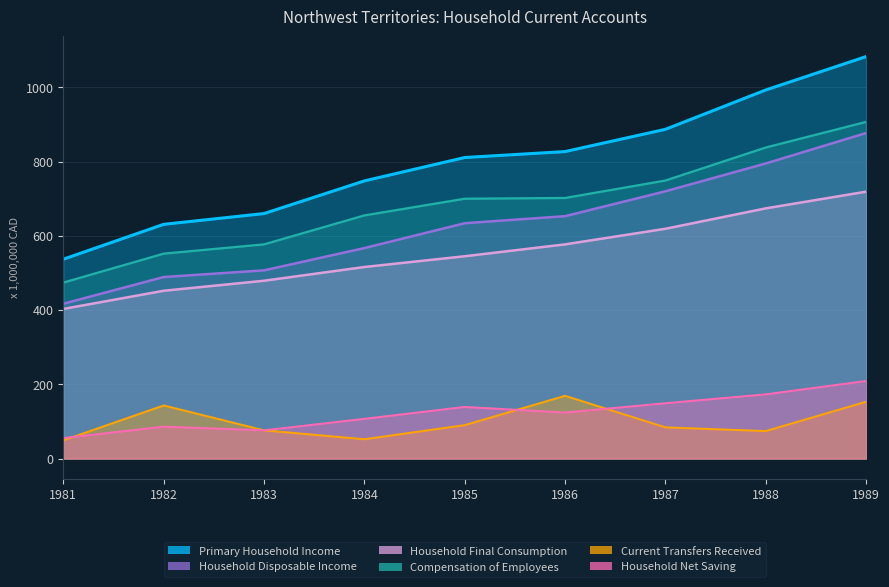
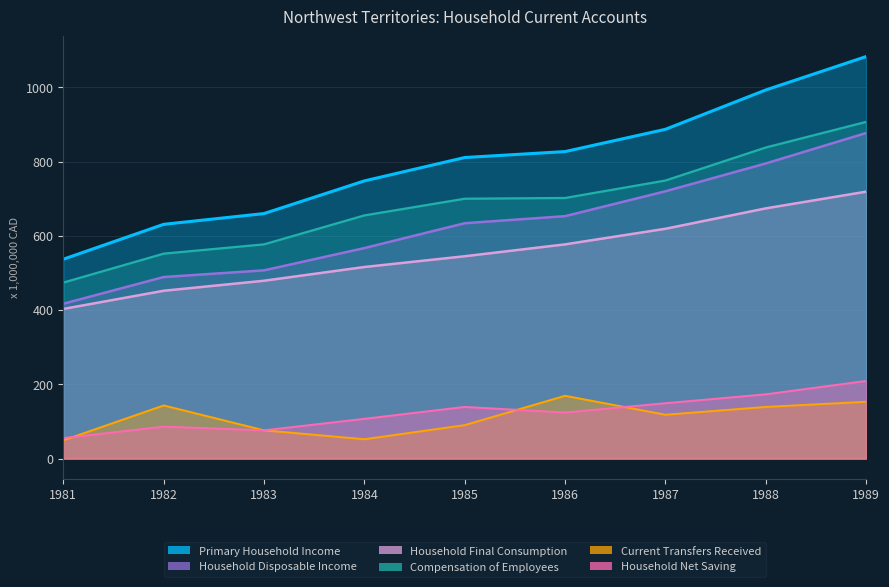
  {
    "Current Transfers Received": {
      "1982": 140,
      "1984": 50,
      "1985": 90,
      "1986": 170,
-     "1987": 80,
-     "1988": 70,
+     "1987": 120,
+     "1988": 140,
      "1989": 150
    }
  }
